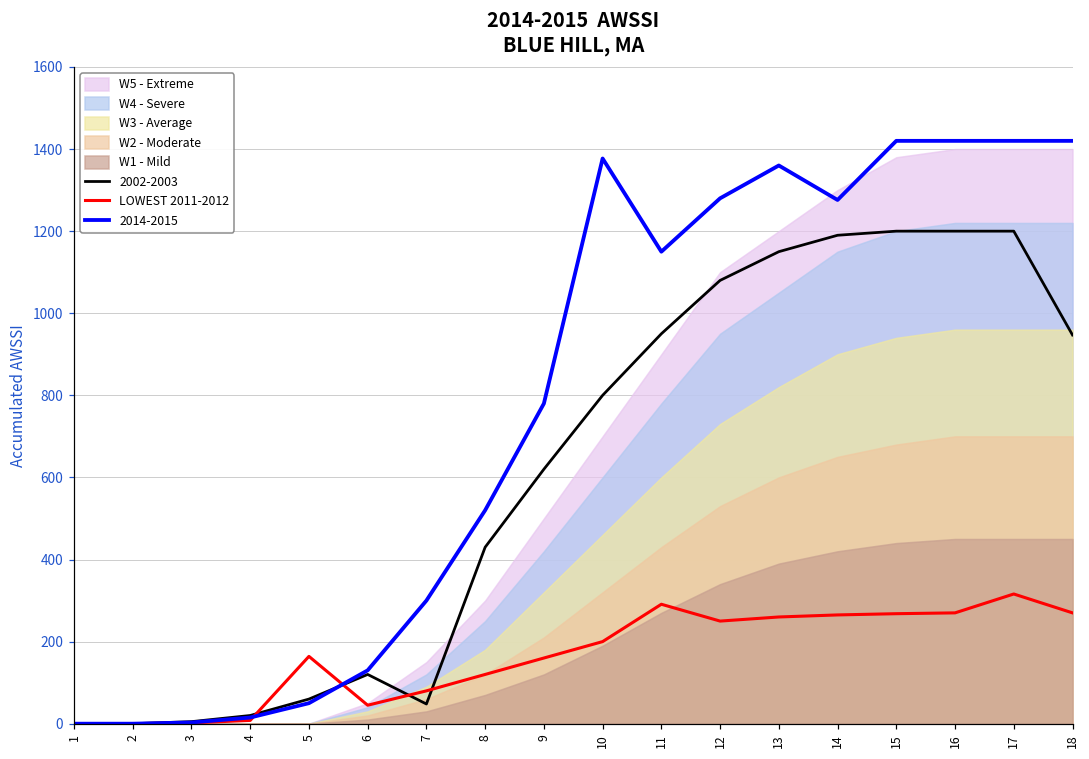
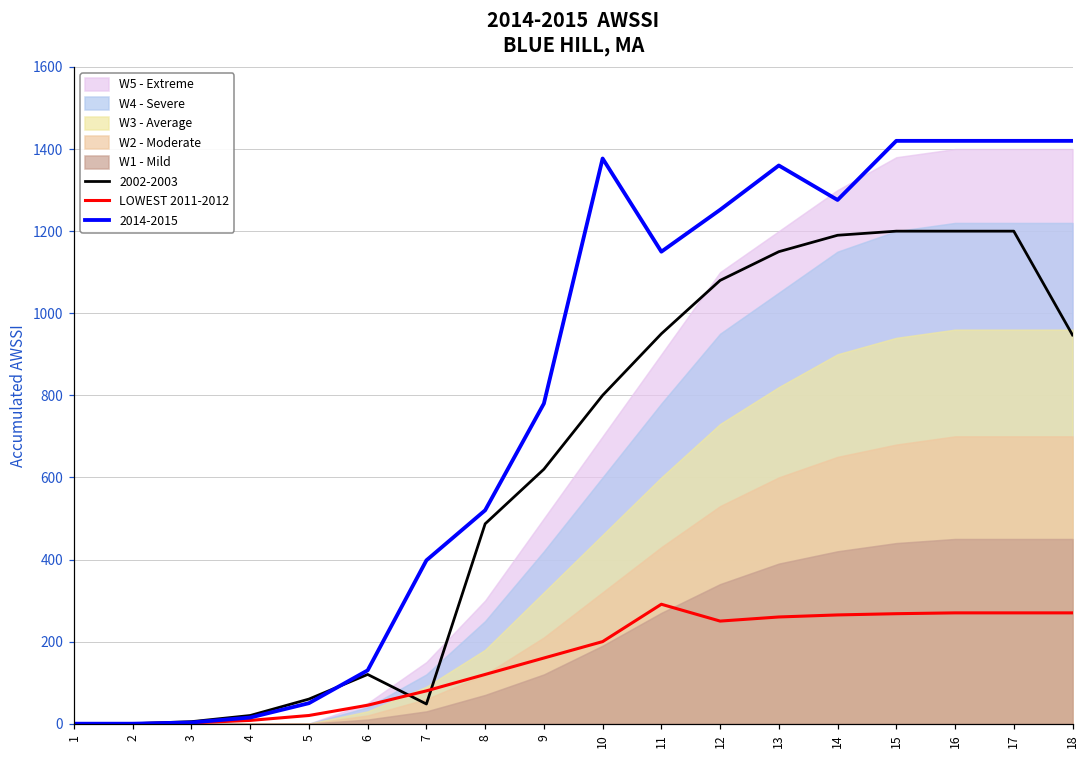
  {
    "2002-2003": {
      "5": 60,
      "6": 120,
      "7": 50,
-     "8": 430,
+     "8": 490,
      "9": 620,
      "10": 800,
      "11": 950,
      "12": 1080,
      "13": 1150,
      "14": 1190,
      "16": 1200,
      "17": 1200,
      "18": 950
    },
    "LOWEST 2011-2012": {
      "4": 10,
-     "5": 160,
+     "5": 20,
      "7": 80,
      "9": 160,
      "10": 200,
      "11": 290,
      "12": 250,
      "13": 260,
      "14": 270,
      "15": 270,
      "16": 270,
-     "17": 320,
+     "17": 270,
      "18": 270
    },
    "2014-2015": {
      "5": 50,
      "6": 130,
-     "7": 300,
+     "7": 400,
      "8": 520,
      "9": 780,
      "10": 1380,
      "11": 1150,
-     "12": 1280,
+     "12": 1250,
      "13": 1360,
      "14": 1280,
      "15": 1420,
      "16": 1420,
      "17": 1420,
      "18": 1420
    }
  }
